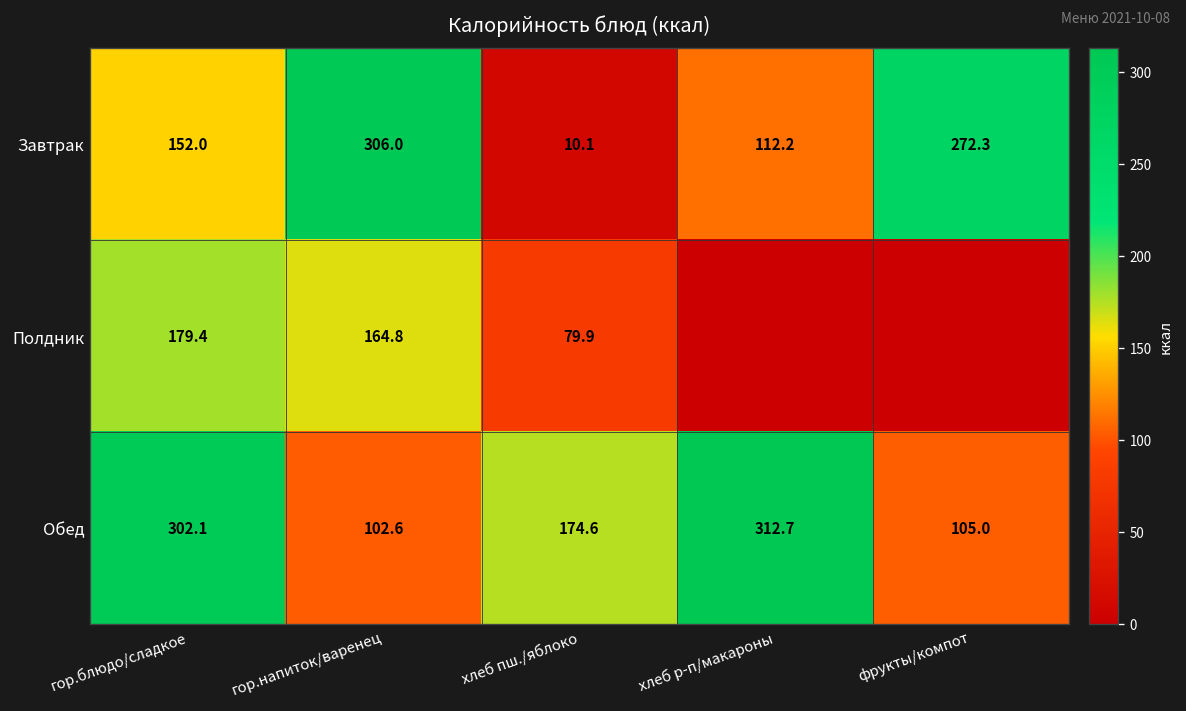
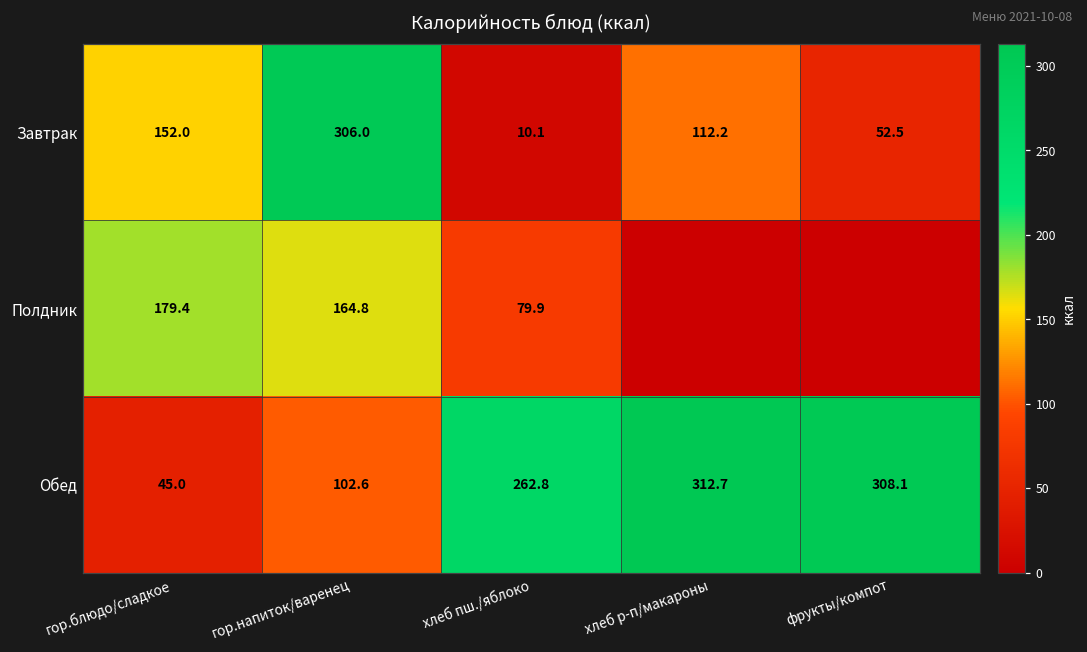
  {
    "Завтрак": {
      "гор.блюдо/сладкое": 152.0,
      "гор.напиток/варенец": 306.0,
      "хлеб пш./яблоко": 10.1,
      "хлеб р-п/макароны": 112.2,
-     "фрукты/компот": 272.3
+     "фрукты/компот": 52.5
    },
    "Полдник": {
      "гор.блюдо/сладкое": 179.4,
      "гор.напиток/варенец": 164.8,
      "хлеб пш./яблоко": 79.9
    },
    "Обед": {
-     "гор.блюдо/сладкое": 302.1,
+     "гор.блюдо/сладкое": 45.0,
      "гор.напиток/варенец": 102.6,
-     "хлеб пш./яблоко": 174.6,
+     "хлеб пш./яблоко": 262.8,
      "хлеб р-п/макароны": 312.7,
-     "фрукты/компот": 105.0
+     "фрукты/компот": 308.1
    }
  }
